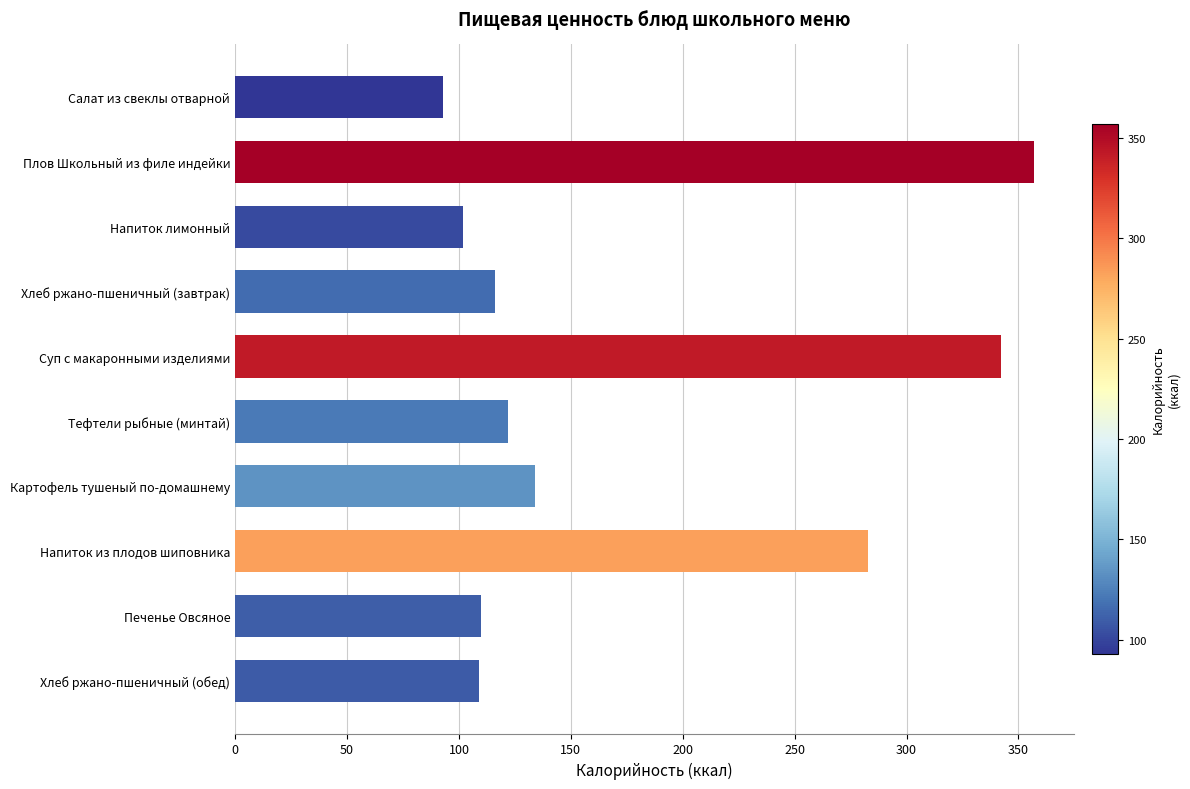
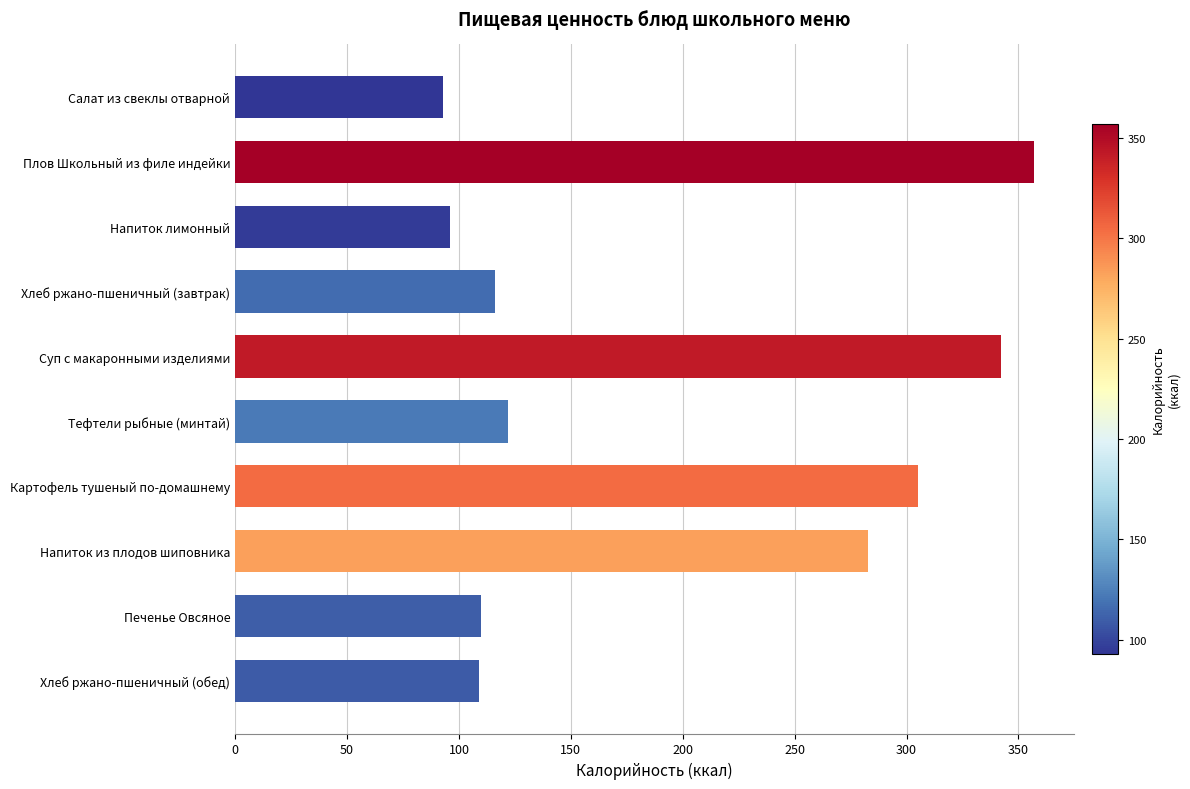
  {
    "Салат из свеклы отварной": 93,
    "Плов Школьный из филе индейки": 357,
-   "Напиток лимонный": 102,
+   "Напиток лимонный": 96,
    "Хлеб ржано-пшеничный (завтрак)": 116,
    "Суп с макаронными изделиями": 342,
    "Тефтели рыбные (минтай)": 122,
-   "Картофель тушеный по-домашнему": 134,
+   "Картофель тушеный по-домашнему": 305,
    "Напиток из плодов шиповника": 283,
    "Печенье Овсяное": 110,
    "Хлеб ржано-пшеничный (обед)": 109
  }
